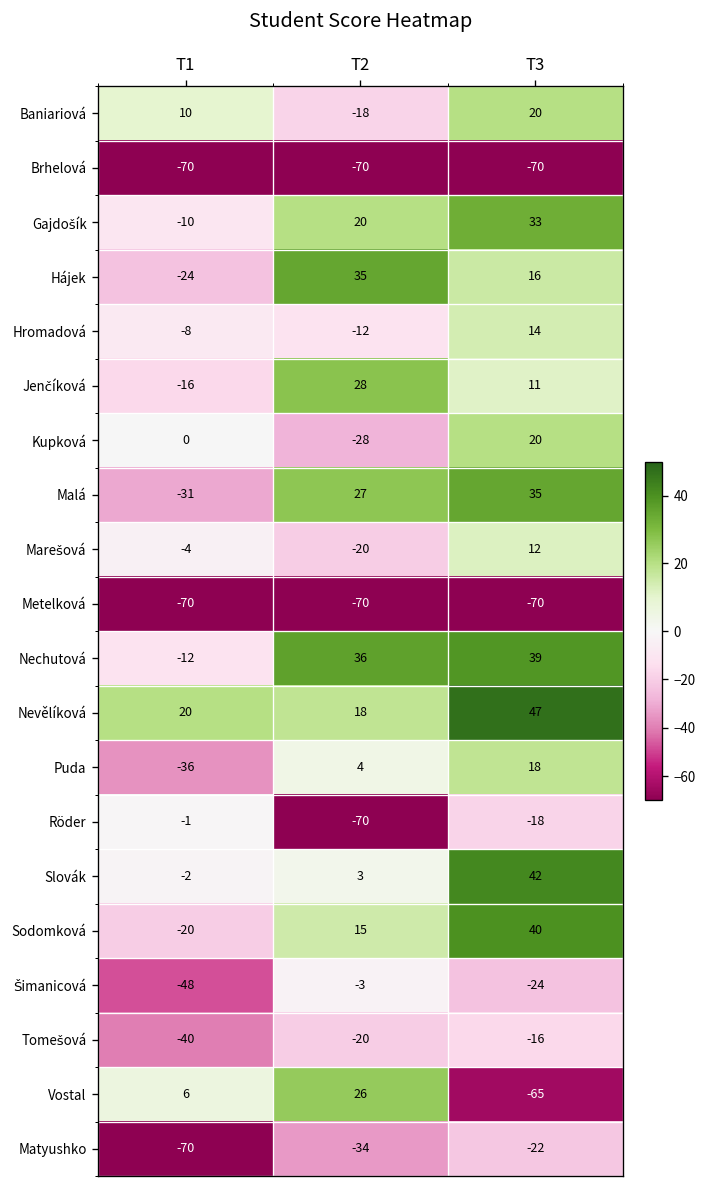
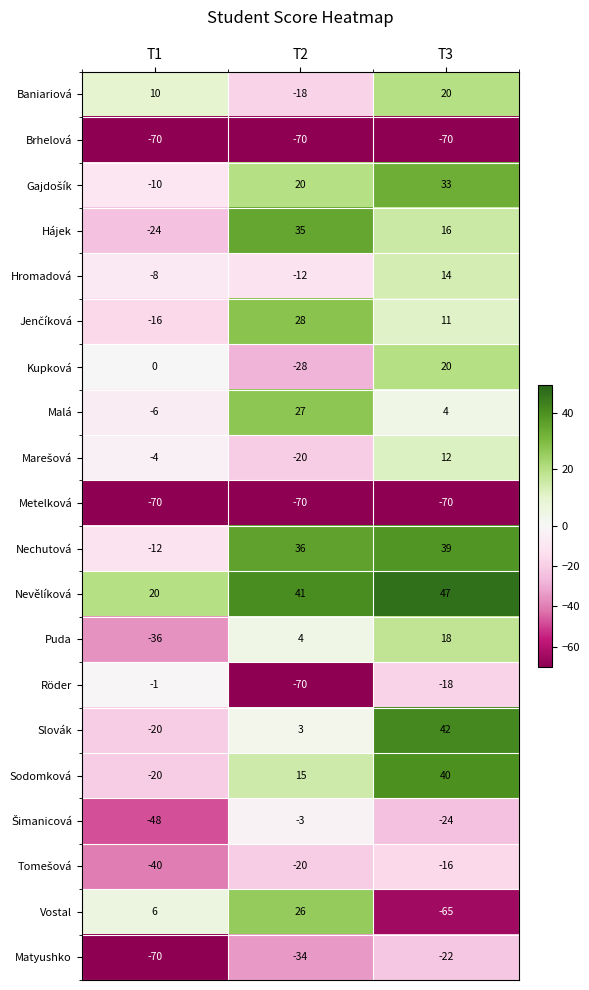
  {
    "Baniariová": {
      "T1": 10,
      "T2": -18,
      "T3": 20
    },
    "Brhelová": {
      "T1": -70,
      "T2": -70,
      "T3": -70
    },
    "Gajdošík": {
      "T1": -10,
      "T2": 20,
      "T3": 33
    },
    "Hájek": {
      "T1": -24,
      "T2": 35,
      "T3": 16
    },
    "Hromadová": {
      "T1": -8,
      "T2": -12,
      "T3": 14
    },
    "Jenčíková": {
      "T1": -16,
      "T2": 28,
      "T3": 11
    },
    "Kupková": {
      "T1": 0,
      "T2": -28,
      "T3": 20
    },
    "Malá": {
-     "T1": -31,
+     "T1": -6,
      "T2": 27,
-     "T3": 35
+     "T3": 4
    },
    "Marešová": {
      "T1": -4,
      "T2": -20,
      "T3": 12
    },
    "Metelková": {
      "T1": -70,
      "T2": -70,
      "T3": -70
    },
    "Nechutová": {
      "T1": -12,
      "T2": 36,
      "T3": 39
    },
    "Nevělíková": {
      "T1": 20,
-     "T2": 18,
+     "T2": 41,
      "T3": 47
    },
    "Puda": {
      "T1": -36,
      "T2": 4,
      "T3": 18
    },
    "Röder": {
      "T1": -1,
      "T2": -70,
      "T3": -18
    },
    "Slovák": {
-     "T1": -2,
+     "T1": -20,
      "T2": 3,
      "T3": 42
    },
    "Sodomková": {
      "T1": -20,
      "T2": 15,
      "T3": 40
    },
    "Šimanicová": {
      "T1": -48,
      "T2": -3,
      "T3": -24
    },
    "Tomešová": {
      "T1": -40,
      "T2": -20,
      "T3": -16
    },
    "Vostal": {
      "T1": 6,
      "T2": 26,
      "T3": -65
    },
    "Matyushko": {
      "T1": -70,
      "T2": -34,
      "T3": -22
    }
  }
